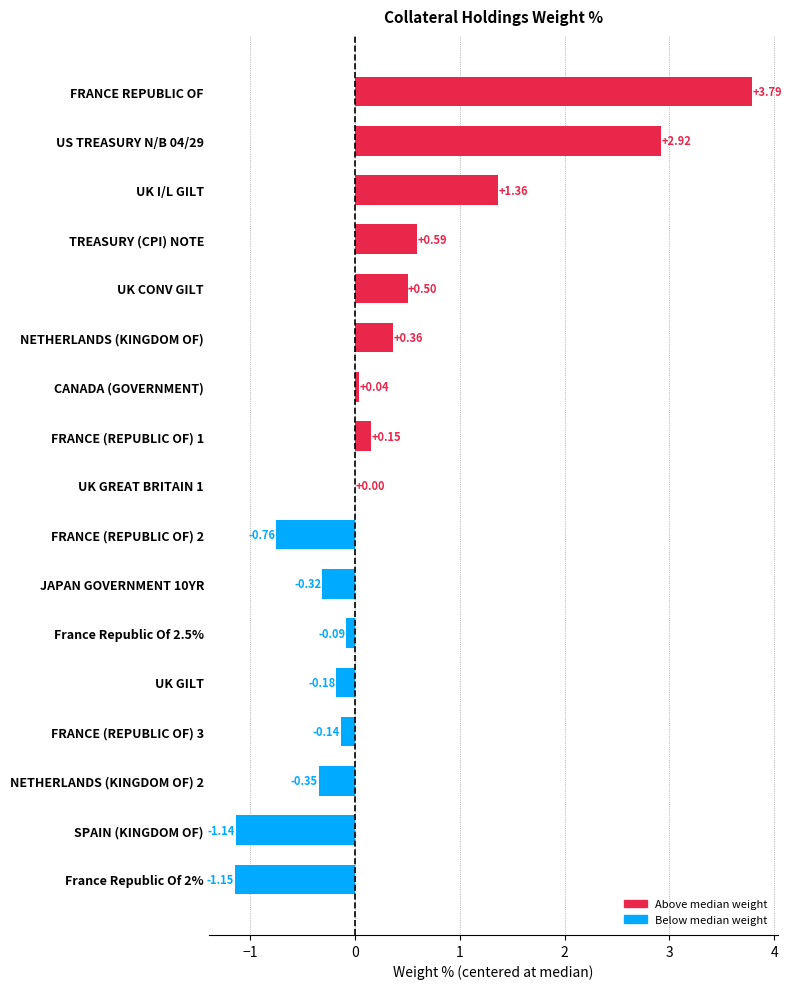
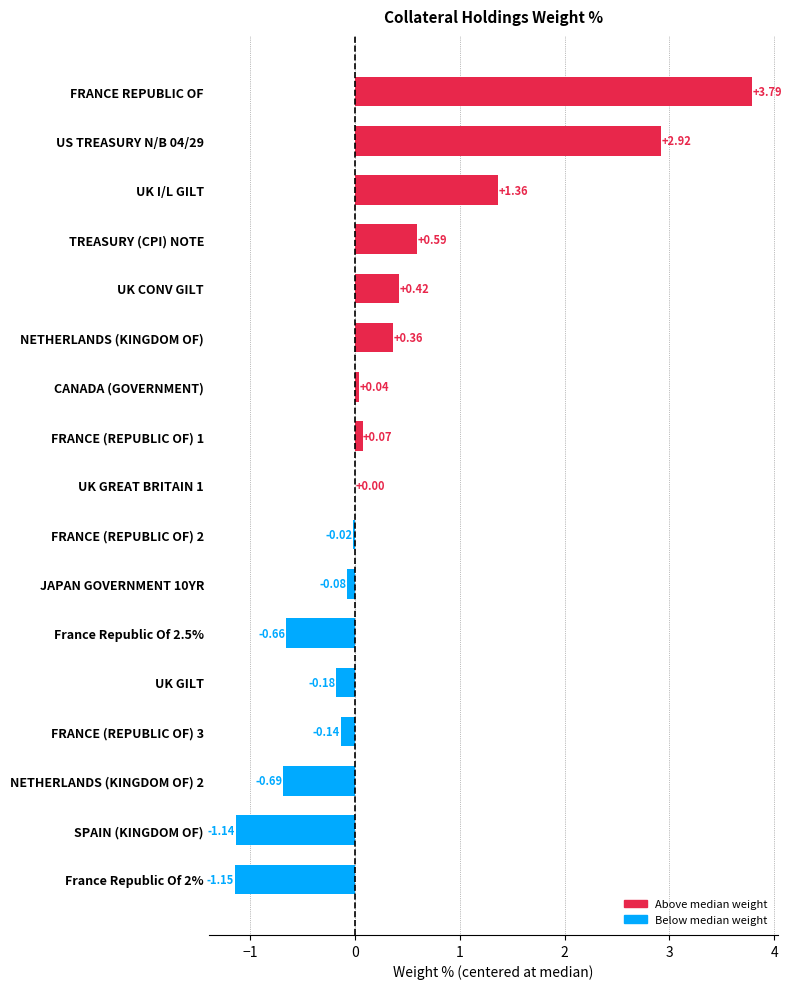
  {
    "FRANCE REPUBLIC OF": "+3.79",
    "US TREASURY N/B 04/29": "+2.92",
    "UK I/L GILT": "+1.36",
    "TREASURY (CPI) NOTE": "+0.59",
-   "UK CONV GILT": "+0.50",
+   "UK CONV GILT": "+0.42",
    "NETHERLANDS (KINGDOM OF)": "+0.36",
    "CANADA (GOVERNMENT)": "+0.04",
-   "FRANCE (REPUBLIC OF) 1": "+0.15",
+   "FRANCE (REPUBLIC OF) 1": "+0.07",
    "UK GREAT BRITAIN 1": "+0.00",
-   "FRANCE (REPUBLIC OF) 2": "-0.76",
-   "JAPAN GOVERNMENT 10YR": "-0.32",
-   "France Republic Of 2.5%": "-0.09",
+   "FRANCE (REPUBLIC OF) 2": "-0.02",
+   "JAPAN GOVERNMENT 10YR": "-0.08",
+   "France Republic Of 2.5%": "-0.66",
    "UK GILT": "-0.18",
    "FRANCE (REPUBLIC OF) 3": "-0.14",
-   "NETHERLANDS (KINGDOM OF) 2": "-0.35",
+   "NETHERLANDS (KINGDOM OF) 2": "-0.69",
    "SPAIN (KINGDOM OF)": "-1.14",
    "France Republic Of 2%": "-1.15"
  }
